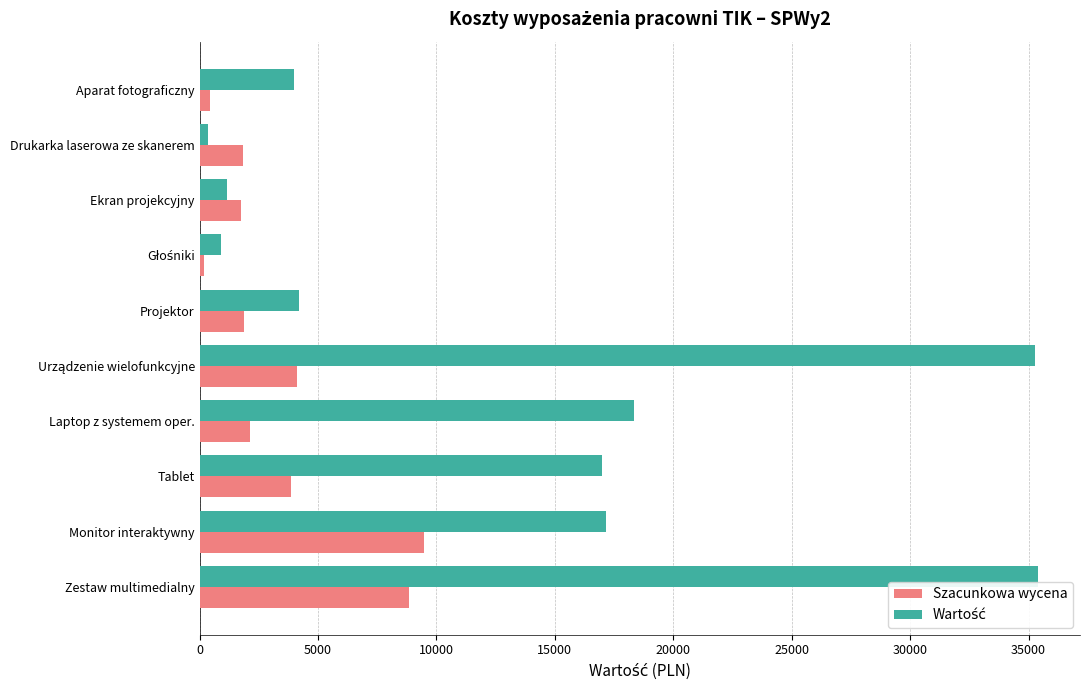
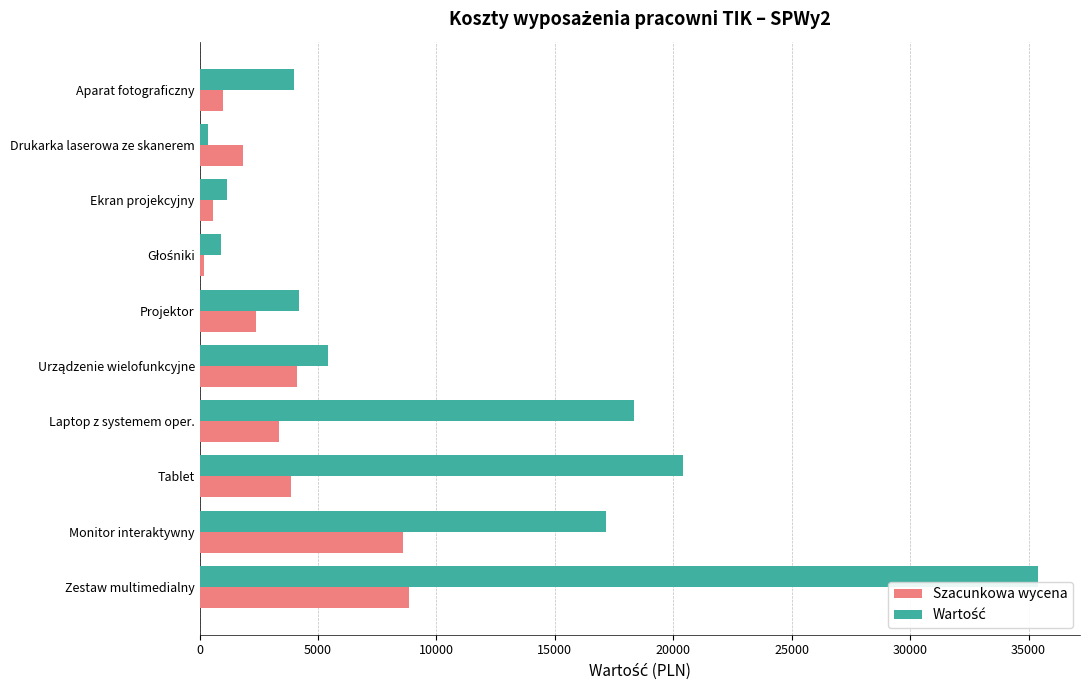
  {
    "Szacunkowa wycena": {
-     "Aparat fotograficzny": 400,
+     "Aparat fotograficzny": 1000,
      "Drukarka laserowa ze skanerem": 1800,
-     "Ekran projekcyjny": 1800,
+     "Ekran projekcyjny": 600,
      "Głośniki": 200,
-     "Projektor": 1900,
+     "Projektor": 2400,
      "Urządzenie wielofunkcyjne": 4100,
-     "Laptop z systemem oper.": 2100,
+     "Laptop z systemem oper.": 3400,
      "Tablet": 3900,
-     "Monitor interaktywny": 9500,
+     "Monitor interaktywny": 8600,
      "Zestaw multimedialny": 8900
    },
    "Wartość": {
      "Aparat fotograficzny": 4000,
      "Drukarka laserowa ze skanerem": 300,
      "Ekran projekcyjny": 1200,
      "Głośniki": 900,
      "Projektor": 4200,
-     "Urządzenie wielofunkcyjne": 35300,
+     "Urządzenie wielofunkcyjne": 5400,
      "Laptop z systemem oper.": 18300,
-     "Tablet": 17000,
+     "Tablet": 20400,
      "Monitor interaktywny": 17100,
      "Zestaw multimedialny": 35400
    }
  }
